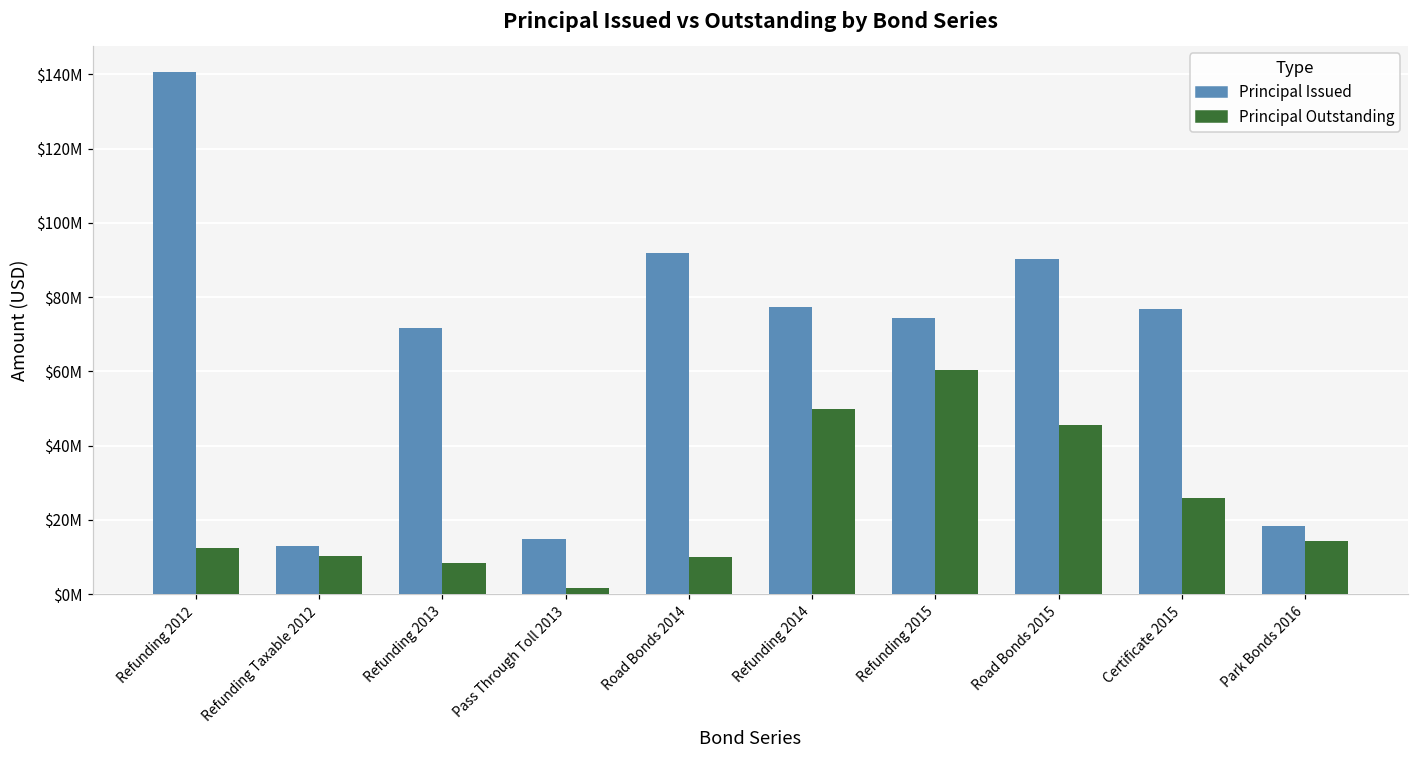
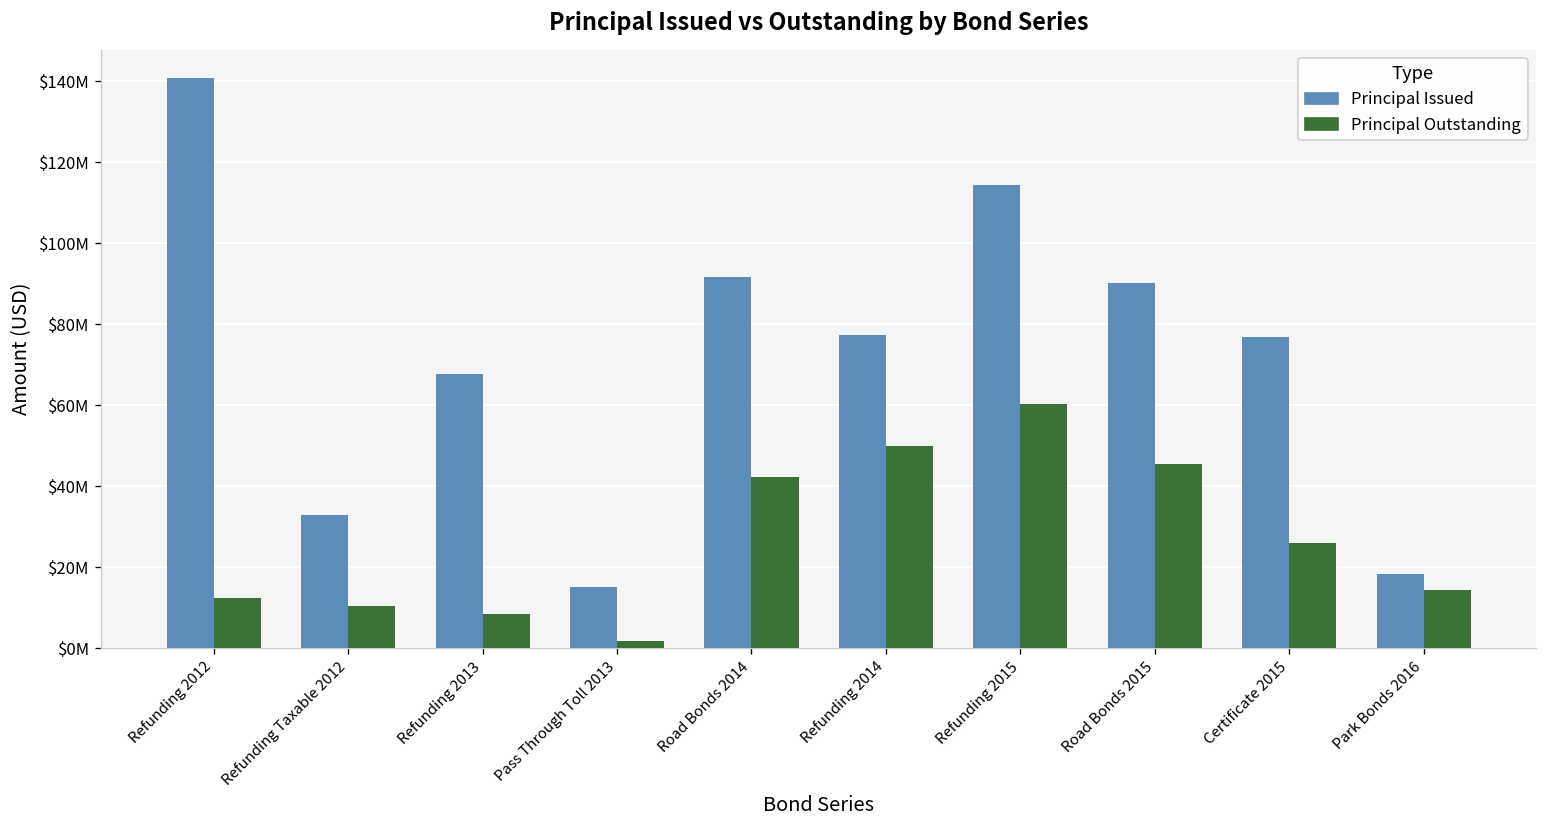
  {
    "Principal Issued": {
      "Refunding 2012": "$141000000",
-     "Refunding Taxable 2012": "$13000000",
-     "Refunding 2013": "$72000000",
+     "Refunding Taxable 2012": "$33000000",
+     "Refunding 2013": "$68000000",
      "Pass Through Toll 2013": "$15000000",
      "Road Bonds 2014": "$92000000",
      "Refunding 2014": "$77000000",
-     "Refunding 2015": "$74000000",
+     "Refunding 2015": "$114000000",
      "Road Bonds 2015": "$90000000",
      "Certificate 2015": "$77000000",
      "Park Bonds 2016": "$18000000"
    },
    "Principal Outstanding": {
      "Refunding 2012": "$12000000",
      "Refunding Taxable 2012": "$10000000",
      "Refunding 2013": "$8000000",
      "Pass Through Toll 2013": "$2000000",
-     "Road Bonds 2014": "$10000000",
+     "Road Bonds 2014": "$42000000",
      "Refunding 2014": "$50000000",
      "Refunding 2015": "$60000000",
      "Road Bonds 2015": "$45000000",
      "Certificate 2015": "$26000000",
      "Park Bonds 2016": "$14000000"
    }
  }
